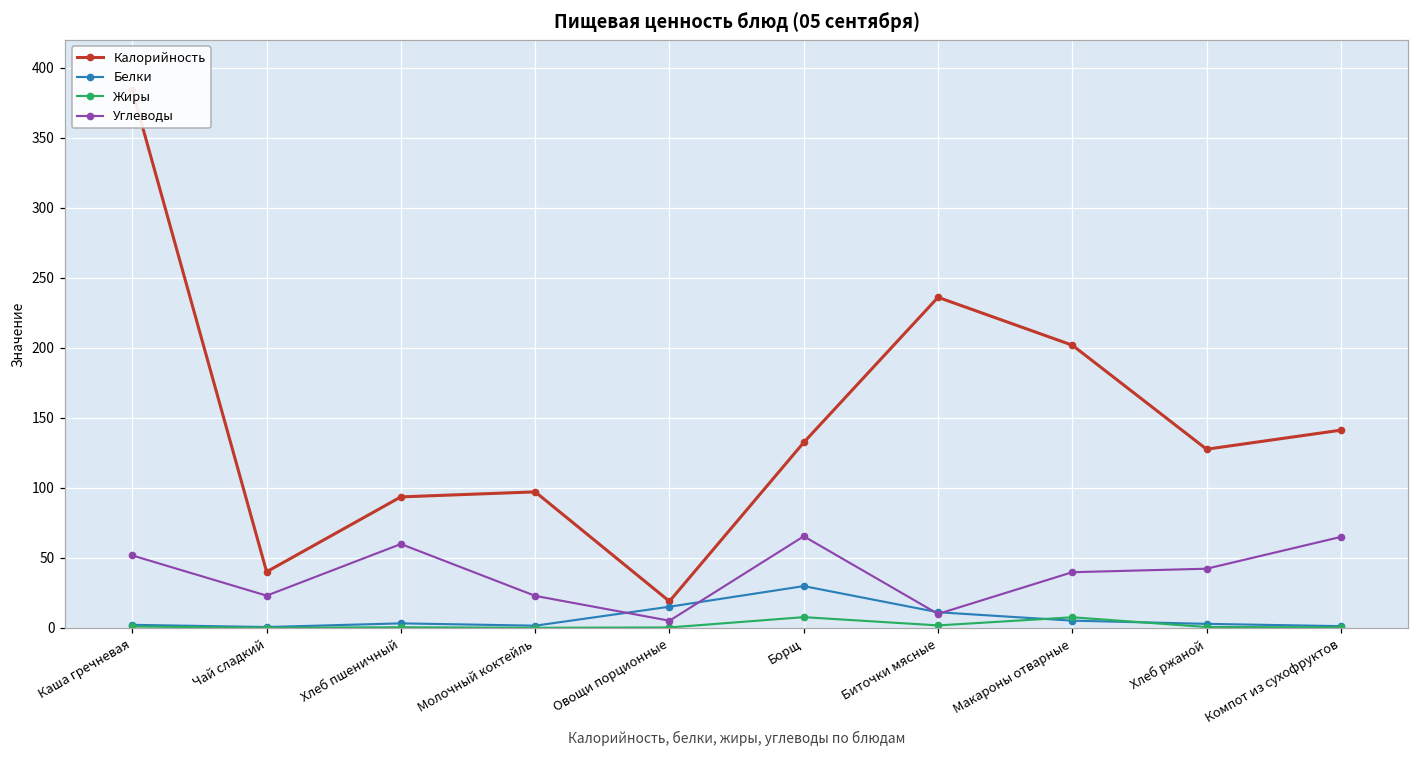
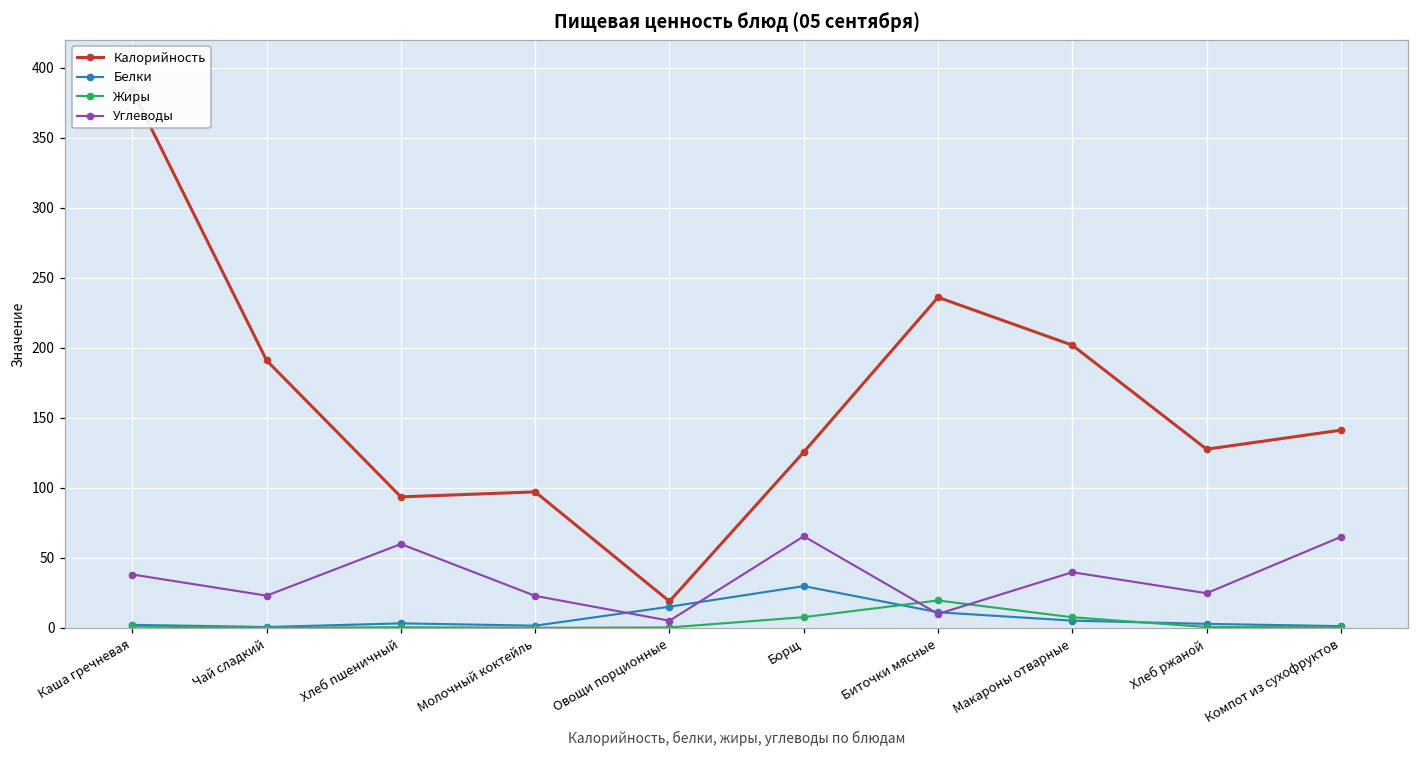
  {
    "Калорийность": {
-     "Чай сладкий": 40,
+     "Чай сладкий": 191,
      "Хлеб пшеничный": 94,
      "Молочный коктейль": 97,
      "Овощи порционные": 19,
-     "Борщ": 132,
+     "Борщ": 126,
      "Биточки мясные": 236,
      "Макароны отварные": 202,
      "Хлеб ржаной": 128,
      "Компот из сухофруктов": 141
    },
    "Белки": {
      "Хлеб пшеничный": 3,
      "Овощи порционные": 15,
      "Борщ": 30,
      "Макароны отварные": 5,
      "Хлеб ржаной": 3
    },
    "Жиры": {
      "Хлеб пшеничный": 0,
      "Овощи порционные": 0,
      "Борщ": 8,
-     "Биточки мясные": 2,
+     "Биточки мясные": 20,
      "Макароны отварные": 8,
      "Хлеб ржаной": 1
    },
    "Углеводы": {
-     "Каша гречневая": 52,
+     "Каша гречневая": 38,
      "Чай сладкий": 23,
      "Хлеб пшеничный": 60,
      "Молочный коктейль": 23,
      "Овощи порционные": 5,
      "Борщ": 65,
      "Макароны отварные": 40,
-     "Хлеб ржаной": 42,
+     "Хлеб ржаной": 25,
      "Компот из сухофруктов": 65
    }
  }
